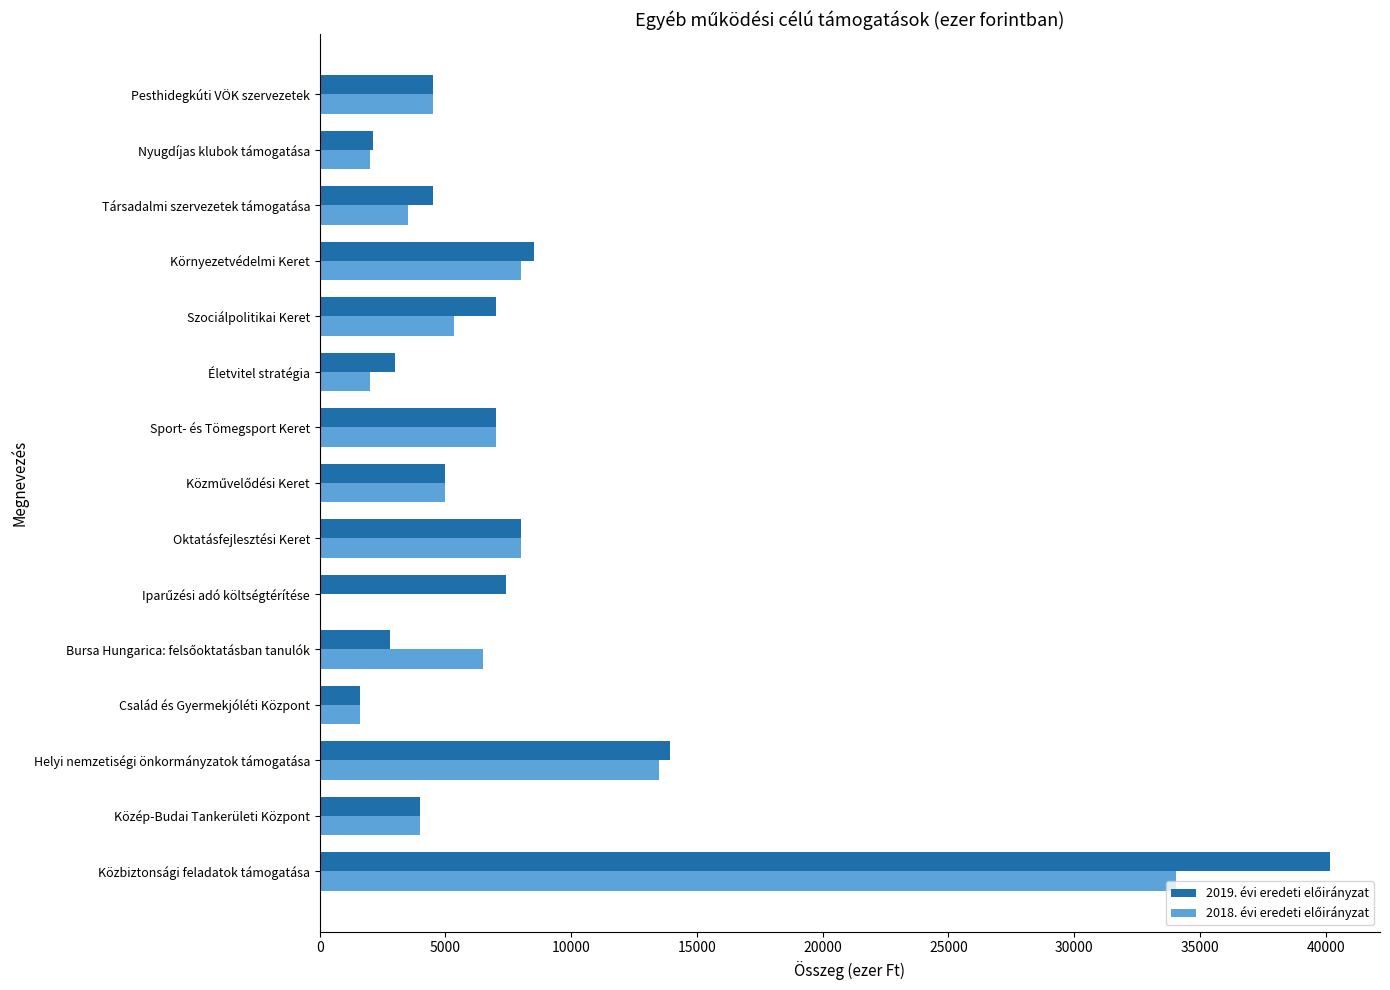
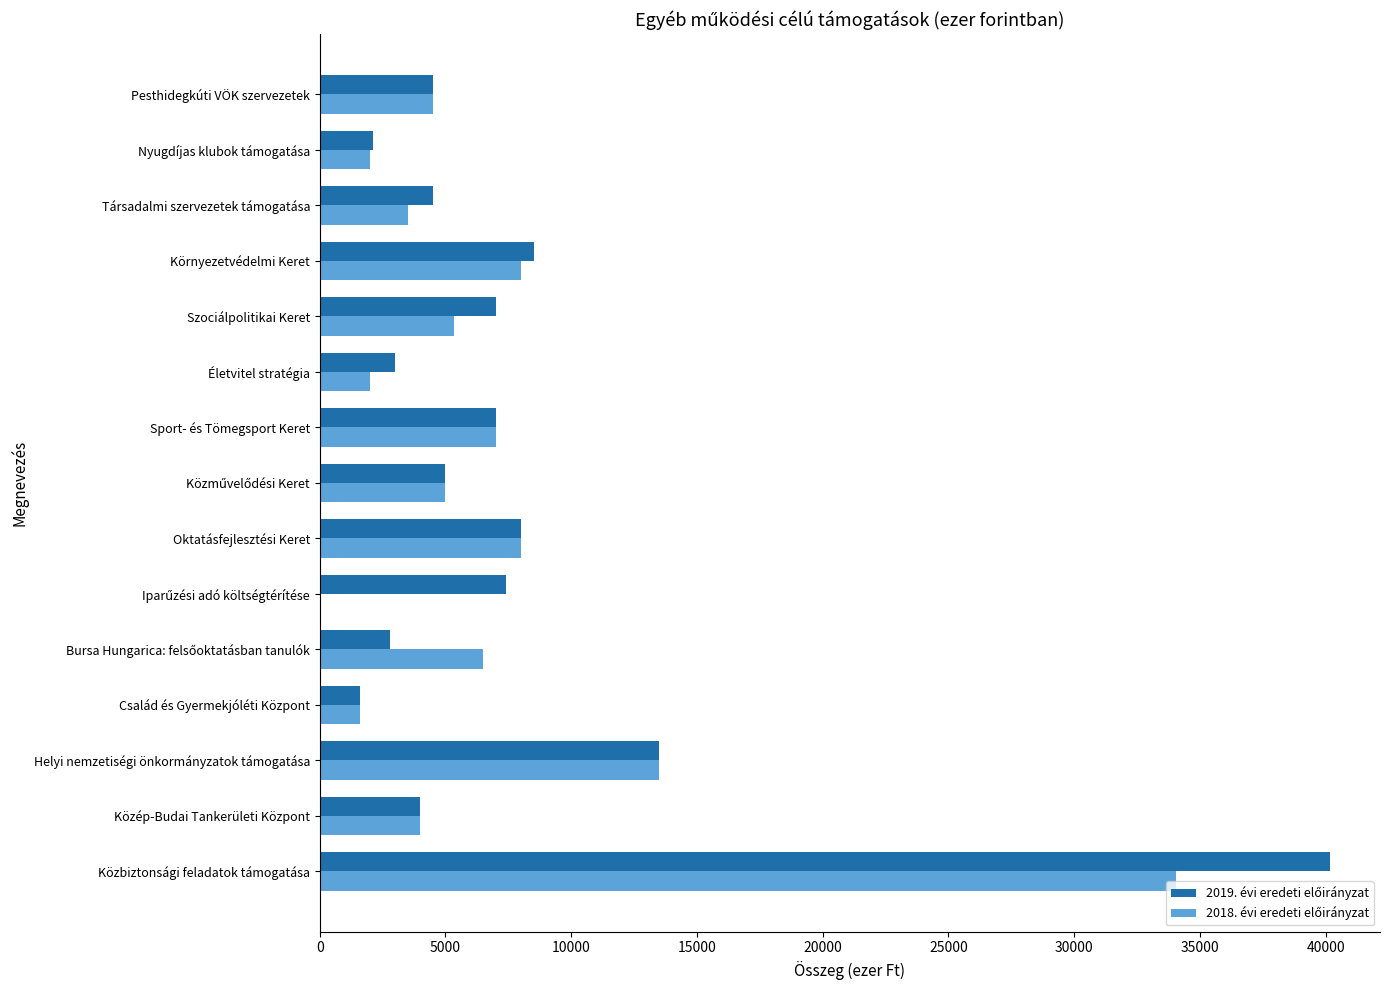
  {
    "2019. évi eredeti előirányzat": {
      "Pesthidegkúti VÖK szervezetek": 4500,
      "Nyugdíjas klubok támogatása": 2100,
      "Társadalmi szervezetek támogatása": 4500,
      "Környezetvédelmi Keret": 8500,
      "Szociálpolitikai Keret": 7000,
      "Életvitel stratégia": 3000,
      "Sport- és Tömegsport Keret": 7000,
      "Közművelődési Keret": 5000,
      "Oktatásfejlesztési Keret": 8000,
      "Iparűzési adó költségtérítése": 7400,
      "Bursa Hungarica: felsőoktatásban tanulók": 2800,
      "Család és Gyermekjóléti Központ": 1600,
-     "Helyi nemzetiségi önkormányzatok támogatása": 13900,
+     "Helyi nemzetiségi önkormányzatok támogatása": 13500,
      "Közép-Budai Tankerületi Központ": 4000,
      "Közbiztonsági feladatok támogatása": 40200
    },
    "2018. évi eredeti előirányzat": {
      "Pesthidegkúti VÖK szervezetek": 4500,
      "Nyugdíjas klubok támogatása": 2000,
      "Társadalmi szervezetek támogatása": 3500,
      "Környezetvédelmi Keret": 8000,
      "Szociálpolitikai Keret": 5300,
      "Életvitel stratégia": 2000,
      "Sport- és Tömegsport Keret": 7000,
      "Közművelődési Keret": 5000,
      "Oktatásfejlesztési Keret": 8000,
      "Iparűzési adó költségtérítése": 0,
      "Bursa Hungarica: felsőoktatásban tanulók": 6500,
      "Család és Gyermekjóléti Központ": 1600,
      "Helyi nemzetiségi önkormányzatok támogatása": 13500,
      "Közép-Budai Tankerületi Központ": 4000,
      "Közbiztonsági feladatok támogatása": 34000
    }
  }
